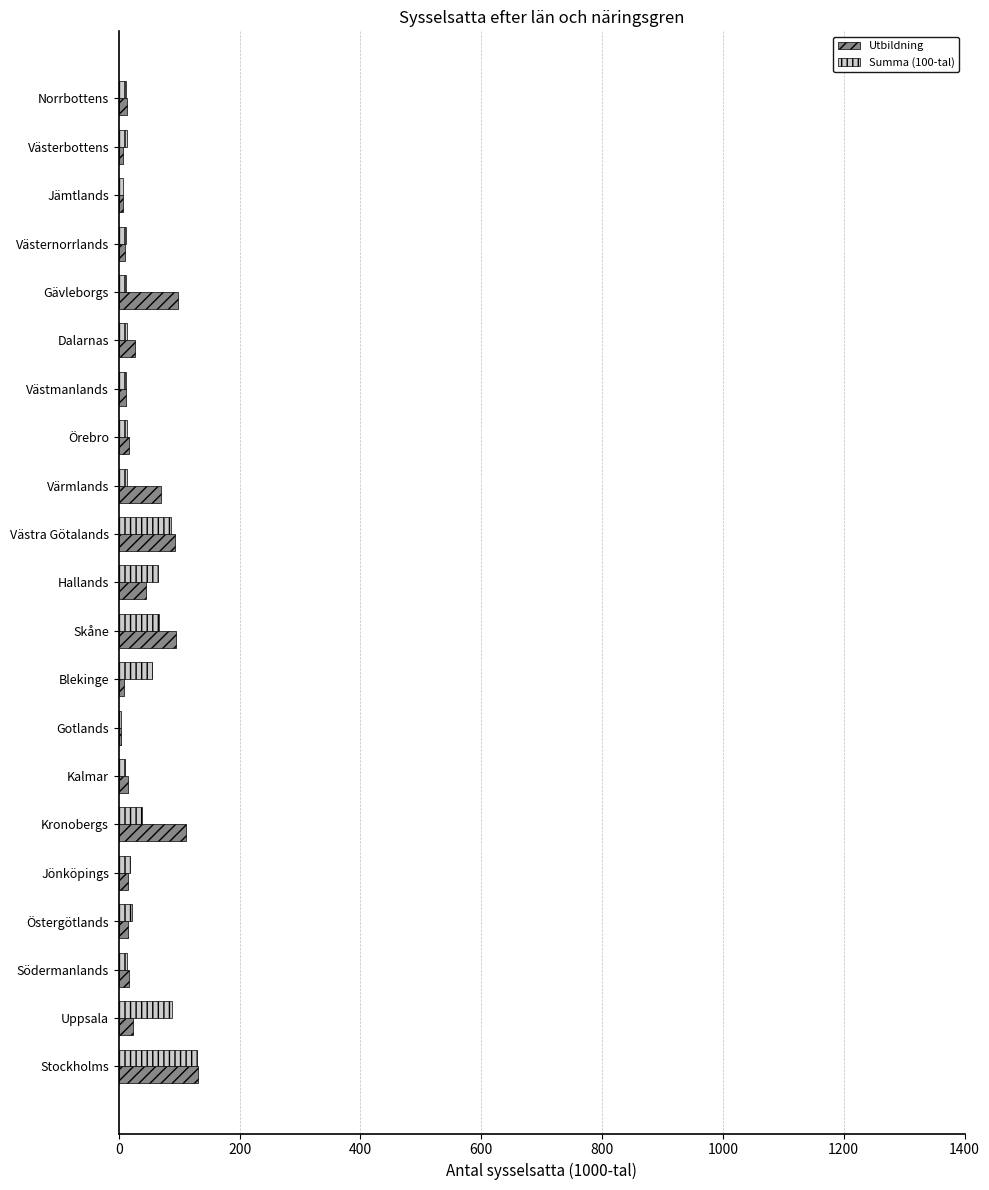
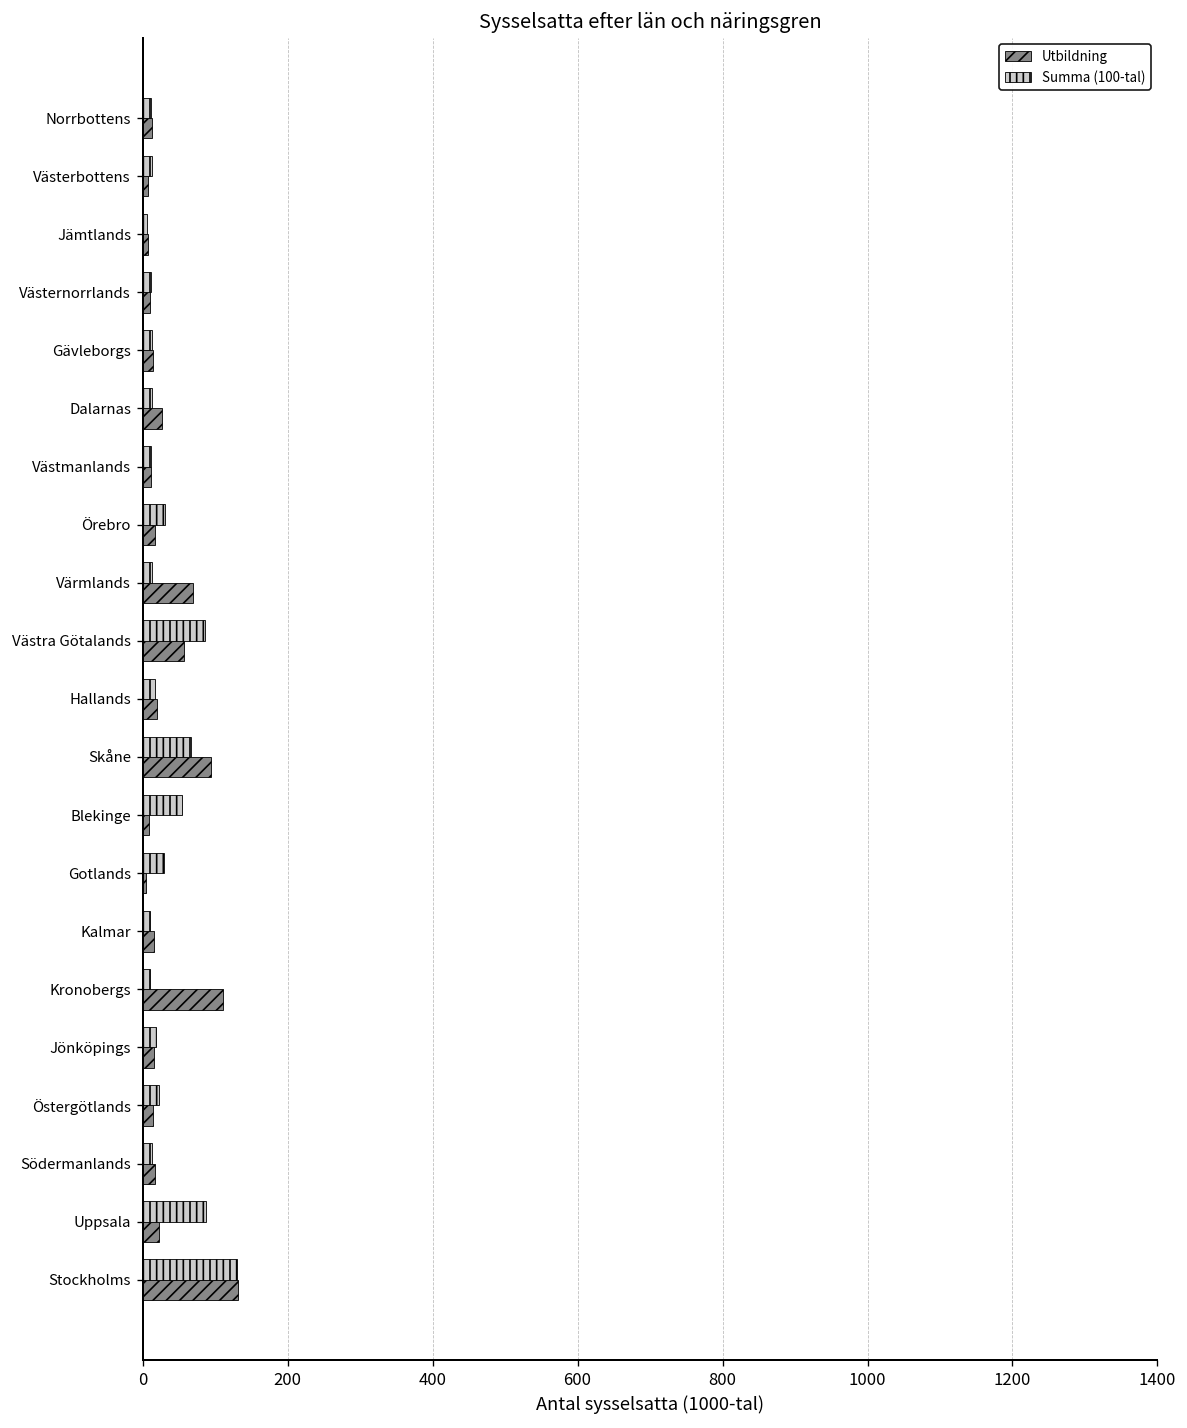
  {
    "Utbildning": {
      "Norrbottens": 10,
      "Västerbottens": 10,
      "Jämtlands": 10,
      "Västernorrlands": 10,
-     "Gävleborgs": 100,
+     "Gävleborgs": 10,
      "Dalarnas": 30,
      "Västmanlands": 10,
      "Örebro": 20,
      "Värmlands": 70,
-     "Västra Götalands": 90,
-     "Hallands": 40,
+     "Västra Götalands": 60,
+     "Hallands": 20,
      "Skåne": 90,
      "Blekinge": 10,
      "Kalmar": 20,
      "Kronobergs": 110,
      "Jönköpings": 20,
      "Östergötlands": 10,
      "Södermanlands": 20,
      "Uppsala": 20,
      "Stockholms": 130
    },
    "Summa (100-tal)": {
      "Norrbottens": 10,
      "Västerbottens": 10,
      "Jämtlands": 10,
      "Västernorrlands": 10,
      "Gävleborgs": 10,
      "Dalarnas": 10,
      "Västmanlands": 10,
-     "Örebro": 10,
+     "Örebro": 30,
      "Värmlands": 10,
      "Västra Götalands": 90,
-     "Hallands": 60,
+     "Hallands": 20,
      "Skåne": 70,
      "Blekinge": 50,
-     "Gotlands": 0,
+     "Gotlands": 30,
      "Kalmar": 10,
-     "Kronobergs": 40,
+     "Kronobergs": 10,
      "Jönköpings": 20,
      "Östergötlands": 20,
      "Södermanlands": 10,
      "Uppsala": 90,
      "Stockholms": 130
    }
  }
